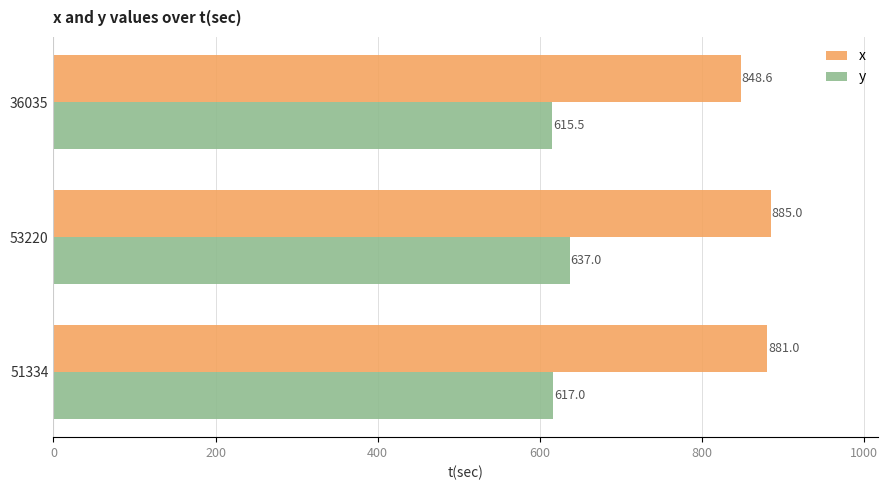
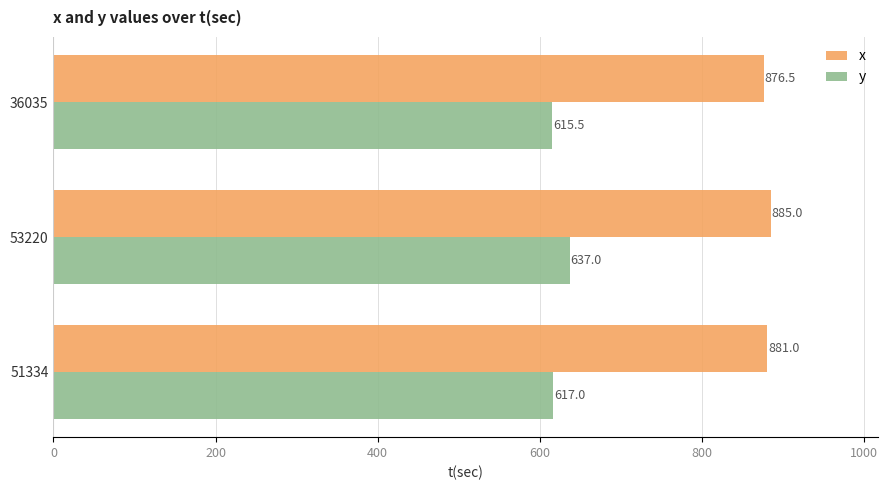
  {
    "x": {
-     "36035": 848.6,
+     "36035": 876.5,
      "53220": 885.0,
      "51334": 881.0
    },
    "y": {
      "36035": 615.5,
      "53220": 637.0,
      "51334": 617.0
    }
  }
